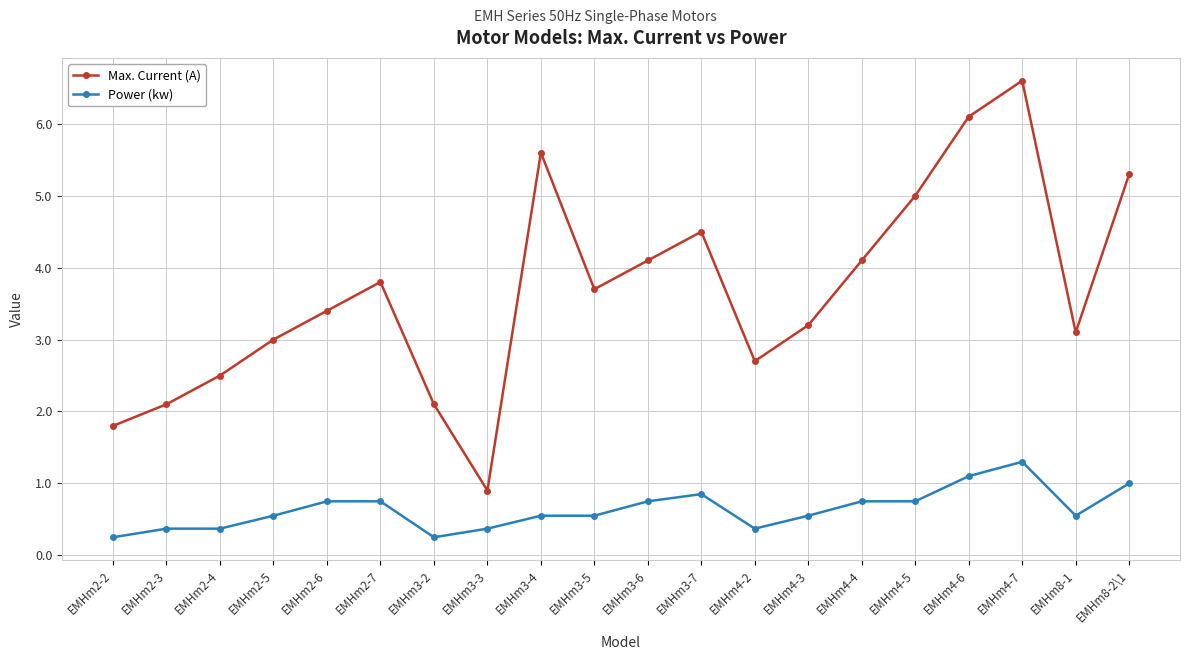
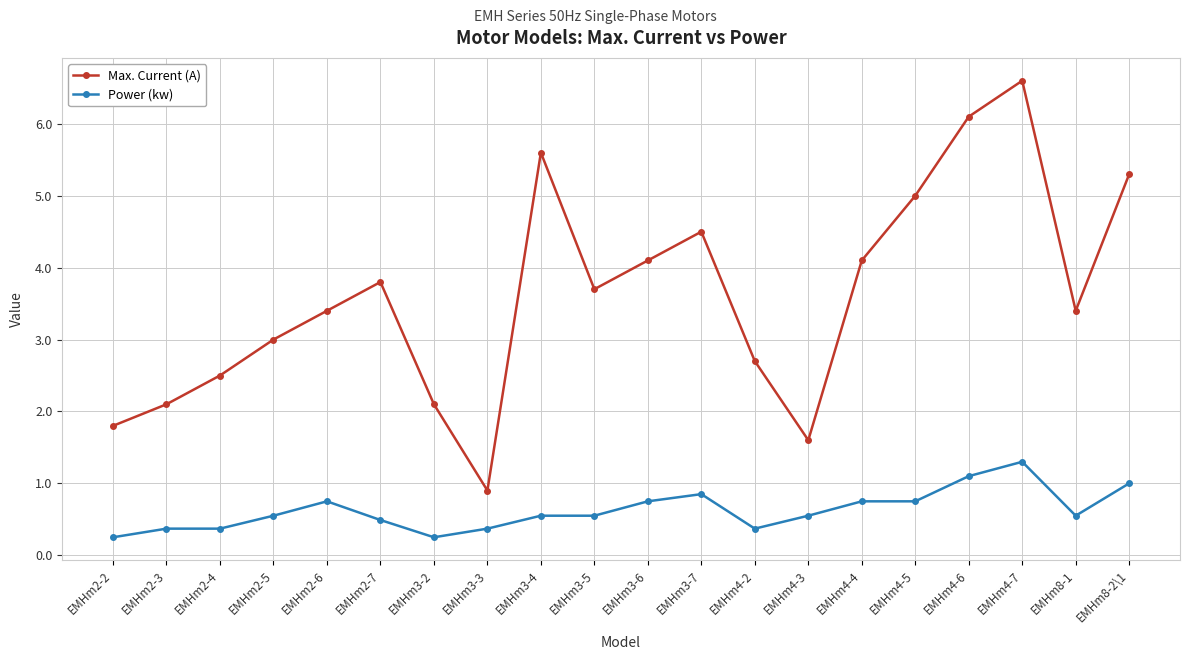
  {
    "Max. Current (A)": {
      "EMHm2-2": 1.8,
      "EMHm2-3": 2.1,
      "EMHm2-4": 2.5,
      "EMHm2-5": 3.0,
      "EMHm2-6": 3.4,
      "EMHm2-7": 3.8,
      "EMHm3-2": 2.1,
      "EMHm3-3": 0.9,
      "EMHm3-4": 5.6,
      "EMHm3-5": 3.7,
      "EMHm3-6": 4.1,
      "EMHm3-7": 4.5,
      "EMHm4-2": 2.7,
-     "EMHm4-3": 3.2,
+     "EMHm4-3": 1.6,
      "EMHm4-4": 4.1,
      "EMHm4-5": 5.0,
      "EMHm4-6": 6.1,
      "EMHm4-7": 6.6,
-     "EMHm8-1": 3.1,
+     "EMHm8-1": 3.4,
      "EMHm8-2\\1": 5.3
    },
    "Power (kw)": {
      "EMHm2-2": 0.3,
      "EMHm2-3": 0.4,
      "EMHm2-4": 0.4,
      "EMHm2-5": 0.6,
      "EMHm2-6": 0.8,
-     "EMHm2-7": 0.8,
+     "EMHm2-7": 0.5,
      "EMHm3-2": 0.3,
      "EMHm3-3": 0.4,
      "EMHm3-4": 0.6,
      "EMHm3-5": 0.6,
      "EMHm3-6": 0.8,
      "EMHm3-7": 0.9,
      "EMHm4-2": 0.4,
      "EMHm4-3": 0.6,
      "EMHm4-4": 0.8,
      "EMHm4-5": 0.8,
      "EMHm4-6": 1.1,
      "EMHm4-7": 1.3,
      "EMHm8-1": 0.6,
      "EMHm8-2\\1": 1.0
    }
  }
